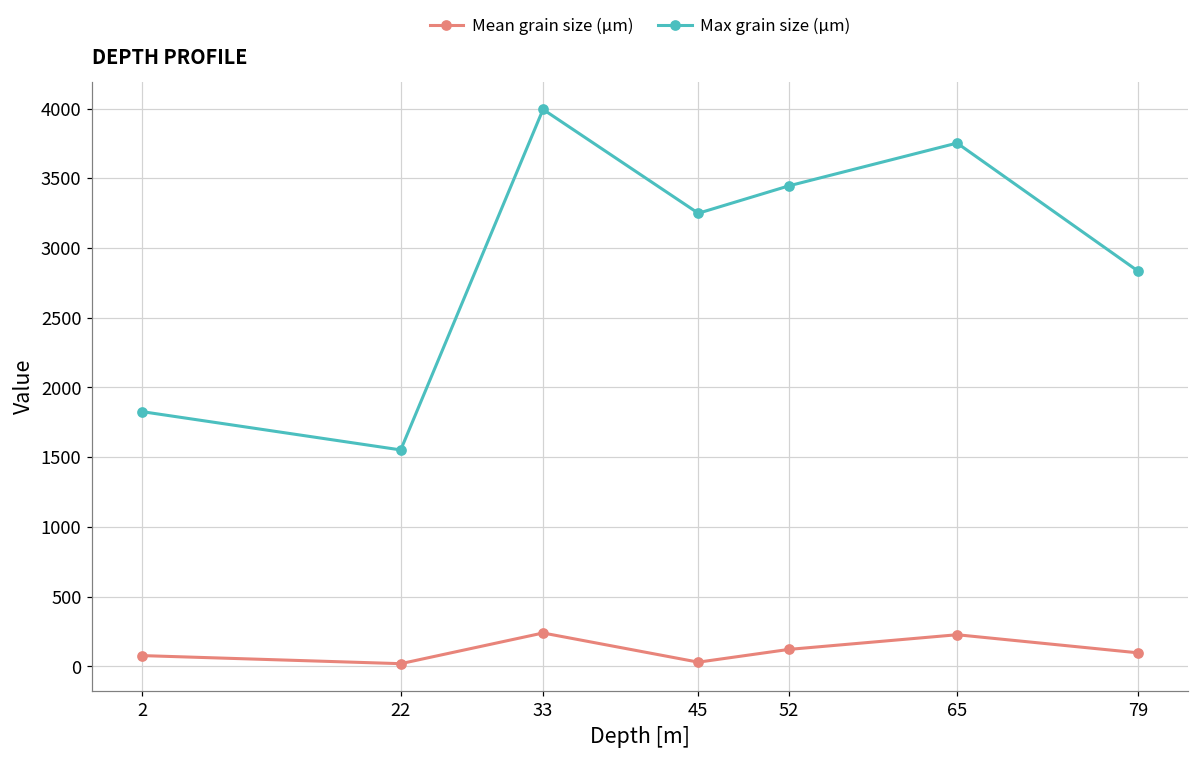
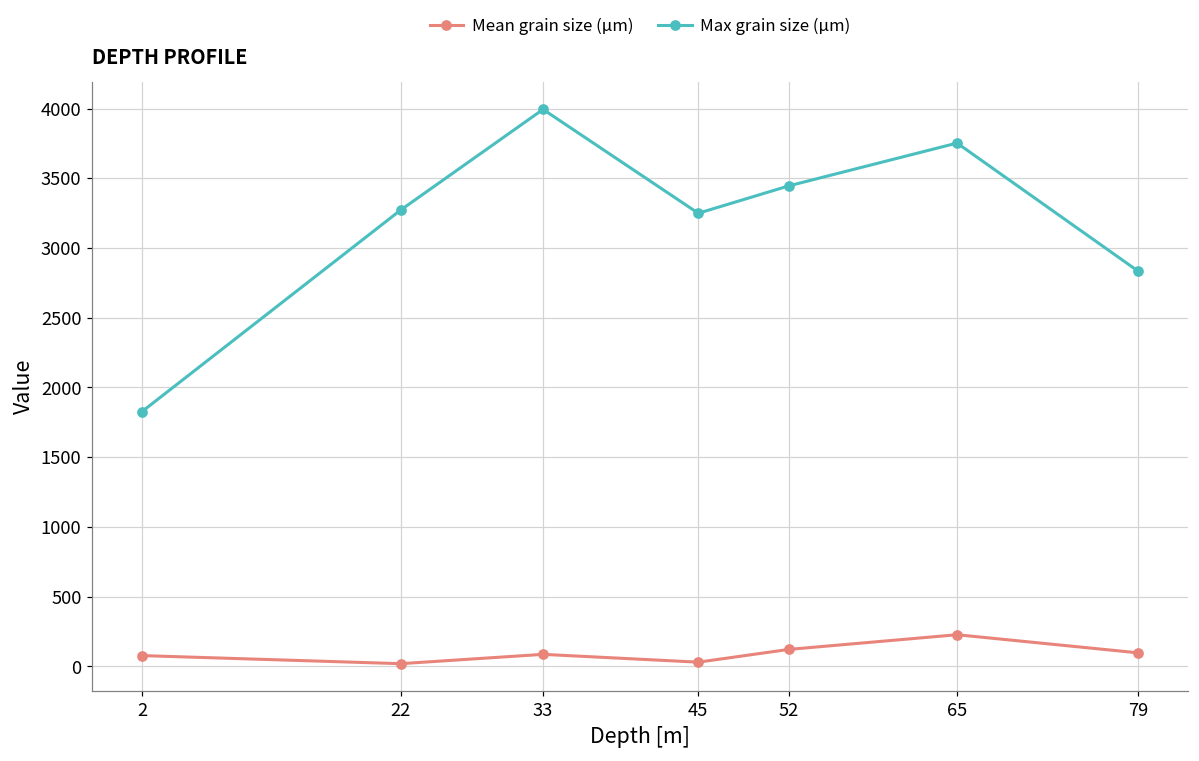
  {
    "Mean grain size (µm)": {
      "2": 80,
      "22": 20,
-     "33": 240,
+     "33": 90,
      "45": 30,
      "52": 120,
      "65": 230,
      "79": 100
    },
    "Max grain size (µm)": {
      "2": 1830,
-     "22": 1550,
+     "22": 3270,
      "33": 3990,
      "45": 3250,
      "52": 3450,
      "65": 3750,
      "79": 2830
    }
  }
